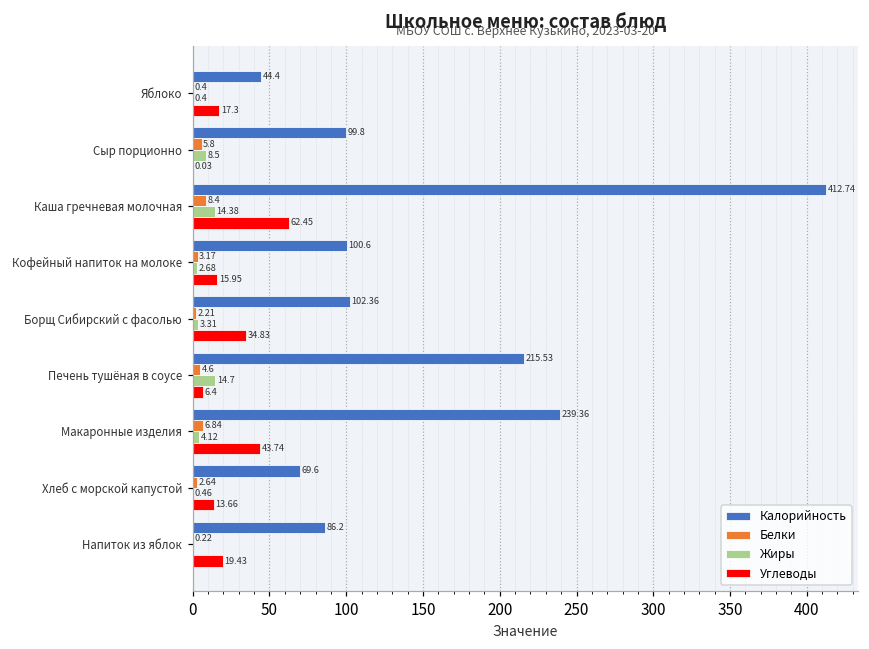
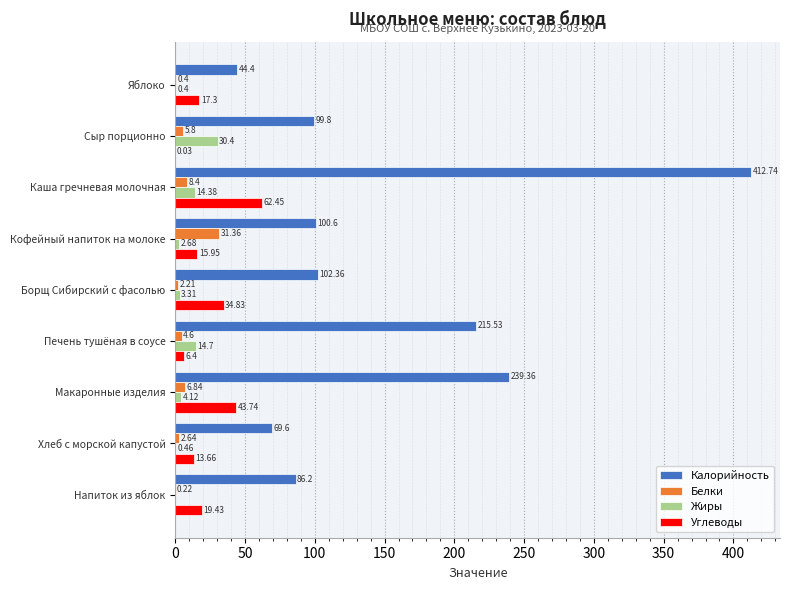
  {
    "Калорийность": {
      "Яблоко": 44.4,
      "Сыр порционно": 99.8,
      "Каша гречневая молочная": 412.74,
      "Кофейный напиток на молоке": 100.6,
      "Борщ Сибирский с фасолью": 102.36,
      "Печень тушёная в соусе": 215.53,
      "Макаронные изделия": 239.36,
      "Хлеб с морской капустой": 69.6,
      "Напиток из яблок": 86.2
    },
    "Белки": {
      "Яблоко": 0.4,
      "Сыр порционно": 5.8,
      "Каша гречневая молочная": 8.4,
-     "Кофейный напиток на молоке": 3.17,
+     "Кофейный напиток на молоке": 31.36,
      "Борщ Сибирский с фасолью": 2.21,
      "Печень тушёная в соусе": 4.6,
      "Макаронные изделия": 6.84,
      "Хлеб с морской капустой": 2.64,
      "Напиток из яблок": 0.22
    },
    "Жиры": {
      "Яблоко": 0.4,
-     "Сыр порционно": 8.5,
+     "Сыр порционно": 30.4,
      "Каша гречневая молочная": 14.38,
      "Кофейный напиток на молоке": 2.68,
      "Борщ Сибирский с фасолью": 3.31,
      "Печень тушёная в соусе": 14.7,
      "Макаронные изделия": 4.12,
      "Хлеб с морской капустой": 0.46
    },
    "Углеводы": {
      "Яблоко": 17.3,
      "Сыр порционно": 0.03,
      "Каша гречневая молочная": 62.45,
      "Кофейный напиток на молоке": 15.95,
      "Борщ Сибирский с фасолью": 34.83,
      "Печень тушёная в соусе": 6.4,
      "Макаронные изделия": 43.74,
      "Хлеб с морской капустой": 13.66,
      "Напиток из яблок": 19.43
    }
  }
